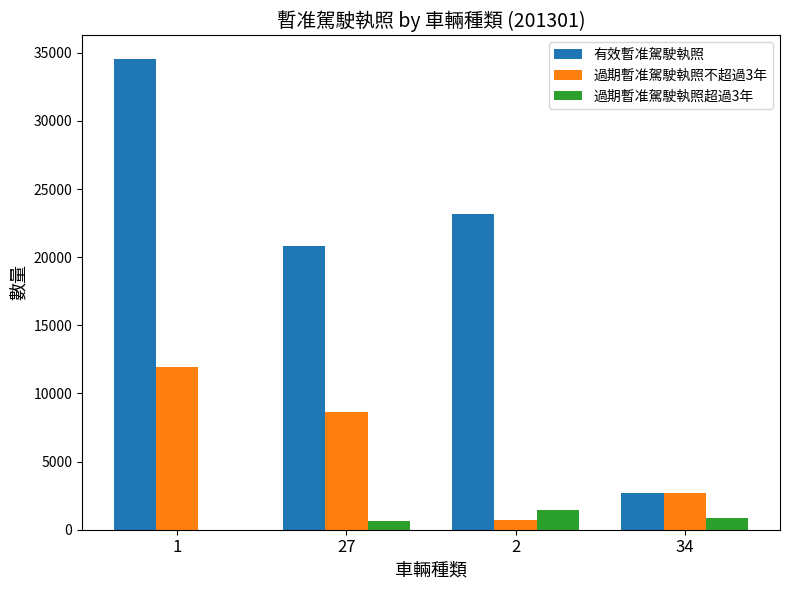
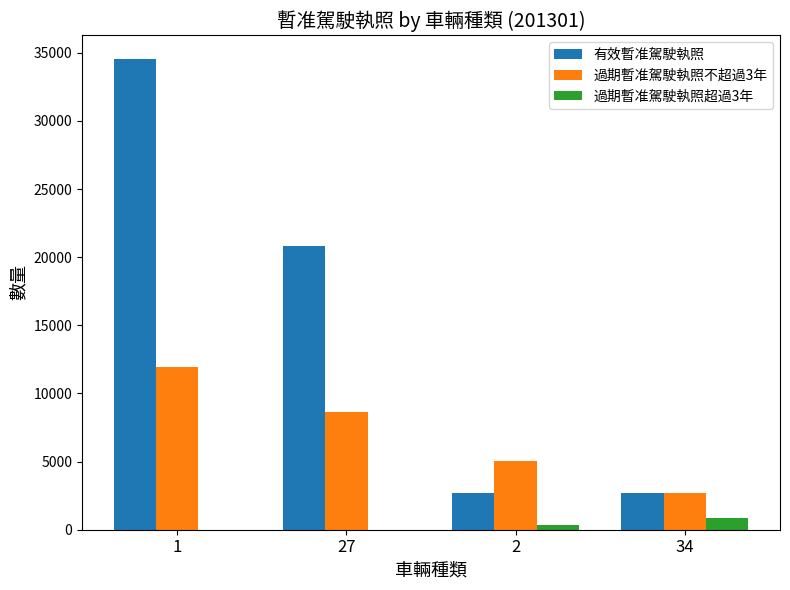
  {
    "有效暫准駕駛執照": {
      "1": 34600,
      "27": 20800,
-     "2": 23100,
+     "2": 2700,
      "34": 2700
    },
    "過期暫准駕駛執照不超過3年": {
      "1": 11900,
      "27": 8600,
-     "2": 700,
+     "2": 5000,
      "34": 2700
    },
    "過期暫准駕駛執照超過3年": {
-     "27": 600,
-     "2": 1400,
+     "27": 0,
+     "2": 300,
      "34": 800
    }
  }
